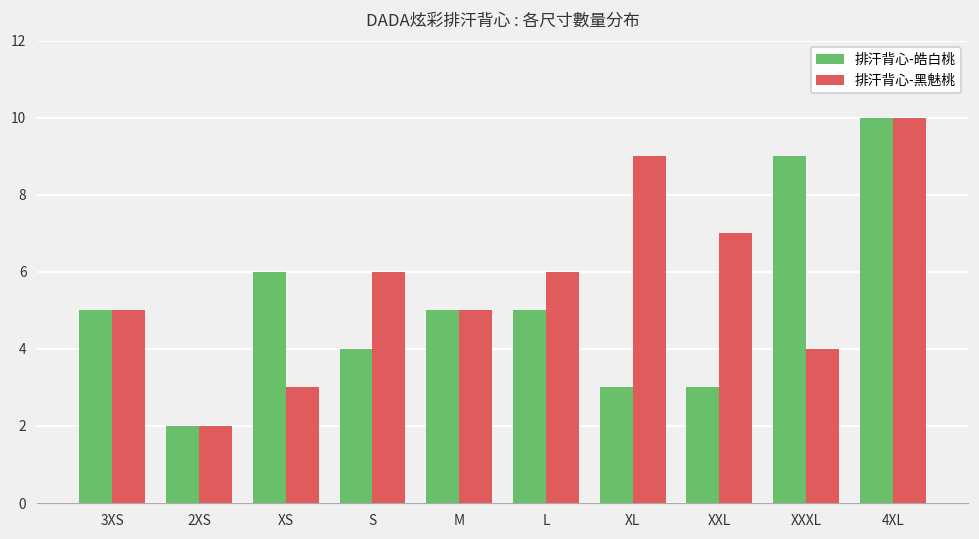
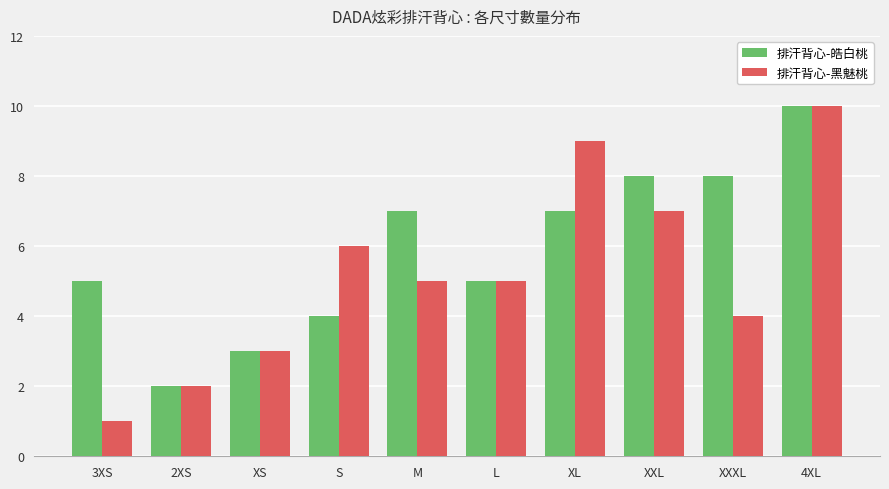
  {
    "排汗背心-皓白桃": {
      "3XS": 5,
      "2XS": 2,
-     "XS": 6,
+     "XS": 3,
      "S": 4,
-     "M": 5,
+     "M": 7,
      "L": 5,
-     "XL": 3,
-     "XXL": 3,
-     "XXXL": 9,
+     "XL": 7,
+     "XXL": 8,
+     "XXXL": 8,
      "4XL": 10
    },
    "排汗背心-黑魅桃": {
-     "3XS": 5,
+     "3XS": 1,
      "2XS": 2,
      "XS": 3,
      "S": 6,
      "M": 5,
-     "L": 6,
+     "L": 5,
      "XL": 9,
      "XXL": 7,
      "XXXL": 4,
      "4XL": 10
    }
  }
